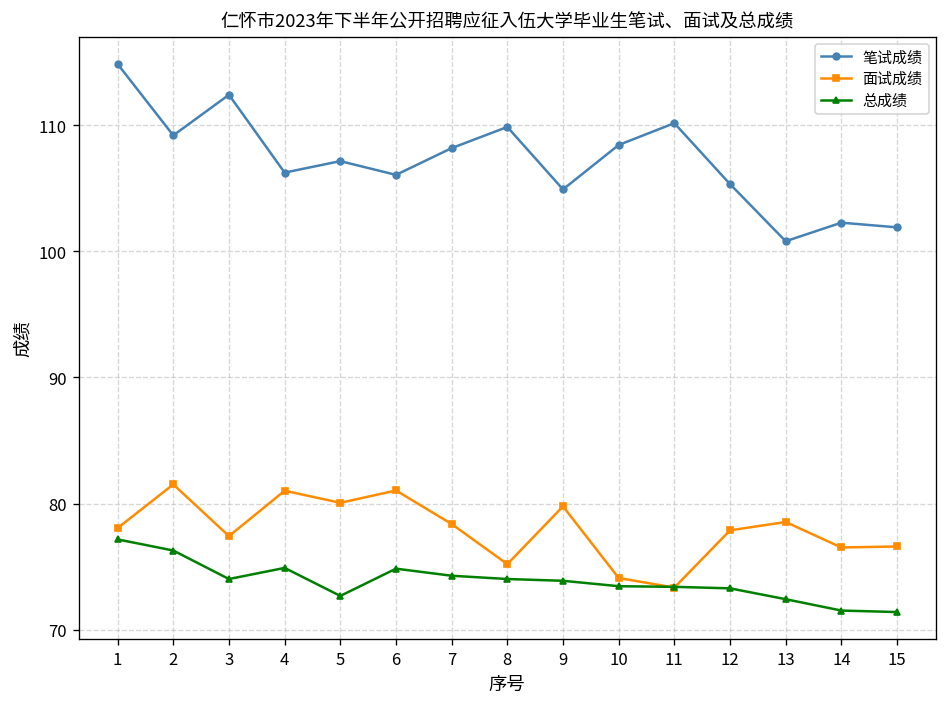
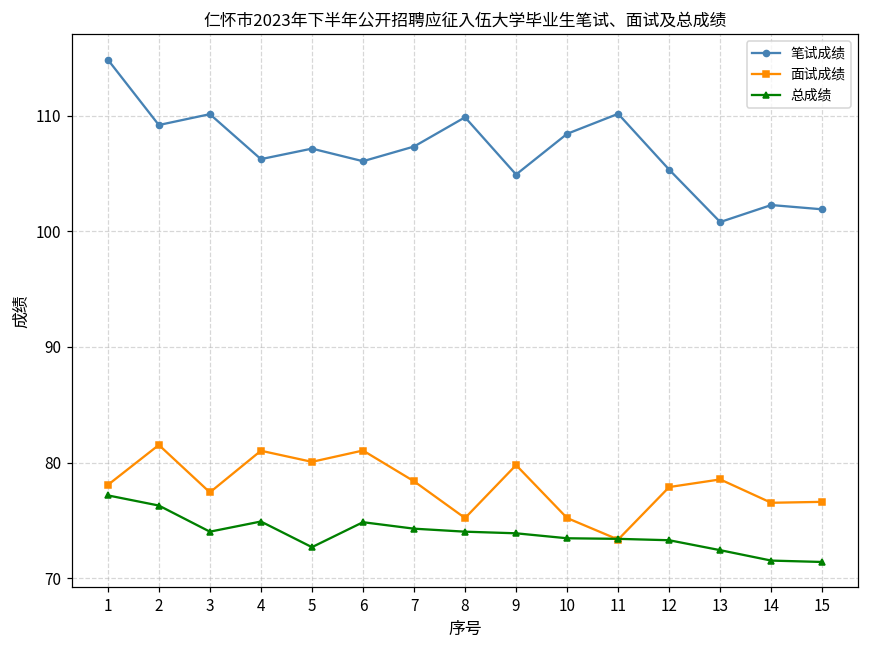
  {
    "笔试成绩": {
      "1": 114.9,
      "2": 109.2,
-     "3": 112.4,
+     "3": 110.1,
      "4": 106.2,
      "5": 107.2,
      "6": 106.1,
-     "7": 108.2,
+     "7": 107.3,
      "8": 109.9,
      "9": 104.9,
      "10": 108.4,
      "11": 110.2,
      "12": 105.3,
      "13": 100.8,
      "14": 102.3,
      "15": 101.9
    },
    "面试成绩": {
      "1": 78.1,
      "2": 81.5,
      "3": 77.4,
      "4": 81.0,
      "5": 80.1,
      "6": 81.0,
      "7": 78.4,
      "8": 75.2,
      "9": 79.8,
-     "10": 74.1,
+     "10": 75.2,
      "12": 77.9,
      "13": 78.5,
      "14": 76.5,
      "15": 76.6
    },
    "总成绩": {
      "1": 77.2,
      "2": 76.3,
      "3": 74.0,
      "4": 74.9,
      "5": 72.7,
      "6": 74.8,
      "7": 74.3,
      "8": 74.0,
      "9": 73.9,
      "10": 73.5,
      "12": 73.3,
      "13": 72.4,
      "14": 71.5,
      "15": 71.4
    }
  }
